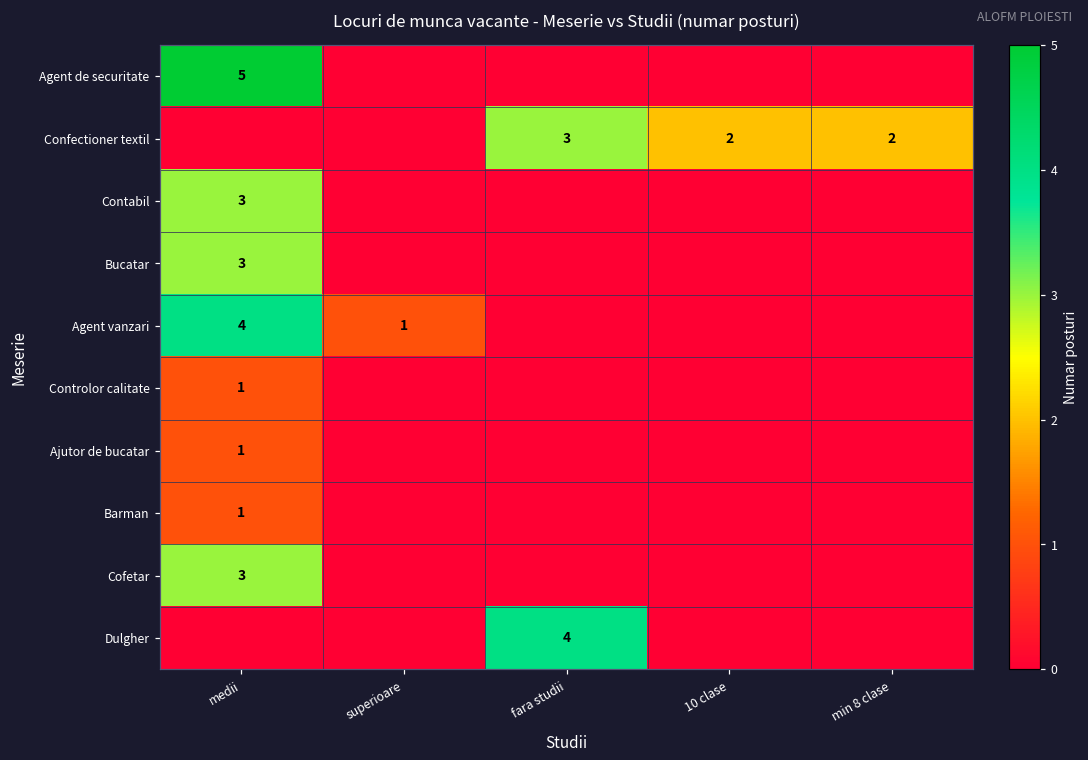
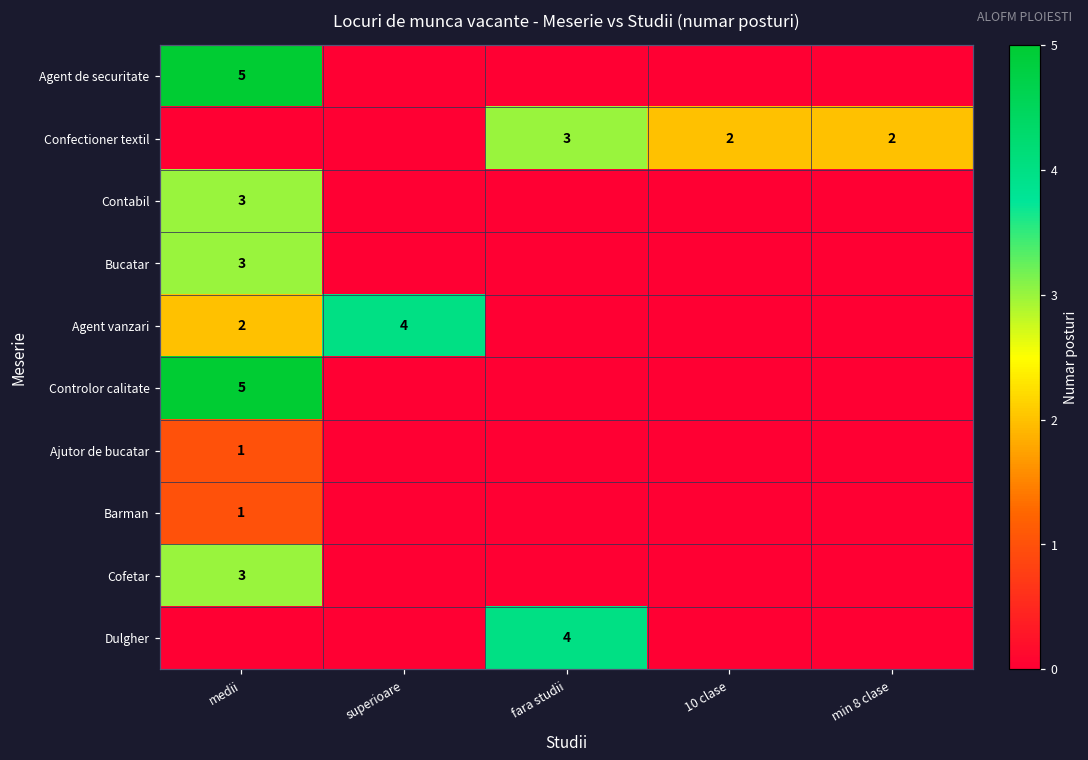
  {
    "Agent de securitate": {
      "medii": 5
    },
    "Confectioner textil": {
      "fara studii": 3,
      "10 clase": 2,
      "min 8 clase": 2
    },
    "Contabil": {
      "medii": 3
    },
    "Bucatar": {
      "medii": 3
    },
    "Agent vanzari": {
-     "medii": 4,
-     "superioare": 1
+     "medii": 2,
+     "superioare": 4
    },
    "Controlor calitate": {
-     "medii": 1
+     "medii": 5
    },
    "Ajutor de bucatar": {
      "medii": 1
    },
    "Barman": {
      "medii": 1
    },
    "Cofetar": {
      "medii": 3
    },
    "Dulgher": {
      "fara studii": 4
    }
  }
